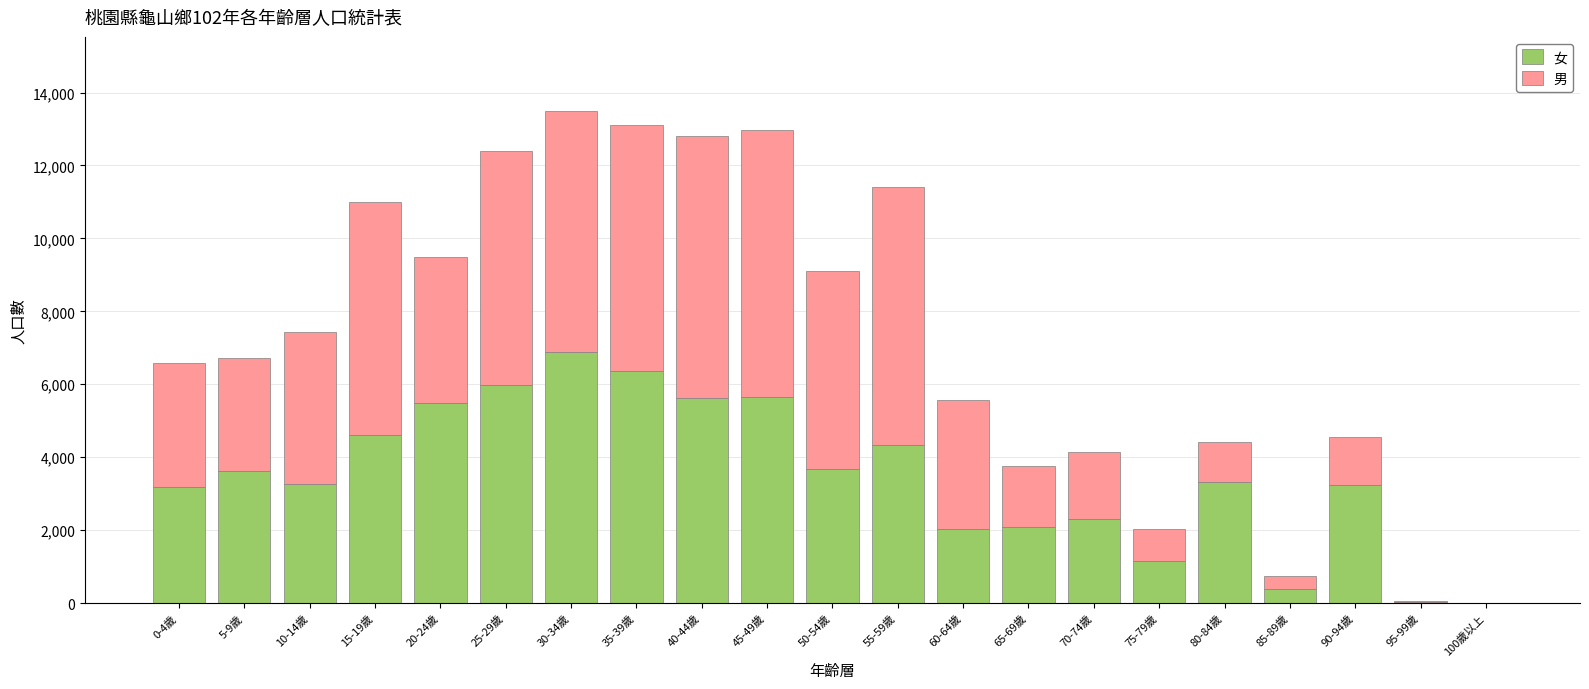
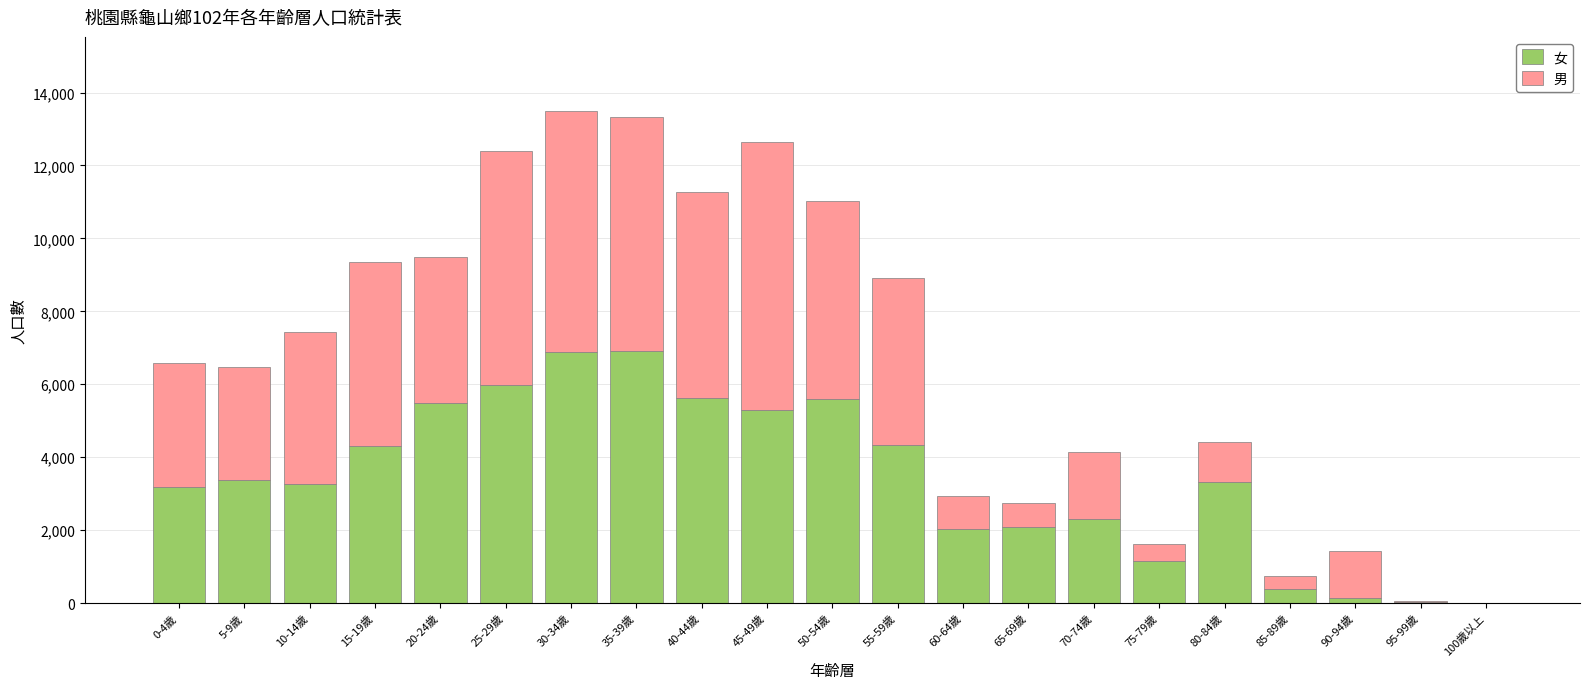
  {
    "女": {
      "0-4歲": "3,200",
-     "5-9歲": "3,600",
+     "5-9歲": "3,400",
      "10-14歲": "3,300",
-     "15-19歲": "4,600",
+     "15-19歲": "4,300",
      "20-24歲": "5,500",
      "25-29歲": "6,000",
      "30-34歲": "6,900",
-     "35-39歲": "6,400",
+     "35-39歲": "6,900",
      "40-44歲": "5,600",
-     "45-49歲": "5,600",
-     "50-54歲": "3,700",
+     "45-49歲": "5,300",
+     "50-54歲": "5,600",
      "55-59歲": "4,300",
      "60-64歲": "2,000",
      "65-69歲": "2,100",
      "70-74歲": "2,300",
      "75-79歲": "1,200",
      "80-84歲": "3,300",
      "85-89歲": "400",
-     "90-94歲": "3,200"
+     "90-94歲": "100"
    },
    "男": {
      "0-4歲": "3,400",
      "5-9歲": "3,100",
      "10-14歲": "4,200",
-     "15-19歲": "6,400",
+     "15-19歲": "5,100",
      "20-24歲": "4,000",
      "25-29歲": "6,400",
      "30-34歲": "6,600",
-     "35-39歲": "6,800",
-     "40-44歲": "7,200",
+     "35-39歲": "6,400",
+     "40-44歲": "5,700",
      "45-49歲": "7,300",
      "50-54歲": "5,400",
-     "55-59歲": "7,100",
-     "60-64歲": "3,500",
-     "65-69歲": "1,700",
+     "55-59歲": "4,600",
+     "60-64歲": "900",
+     "65-69歲": "700",
      "70-74歲": "1,800",
-     "75-79歲": "900",
+     "75-79歲": "500",
      "80-84歲": "1,100",
      "85-89歲": "400",
      "90-94歲": "1,300"
    }
  }
